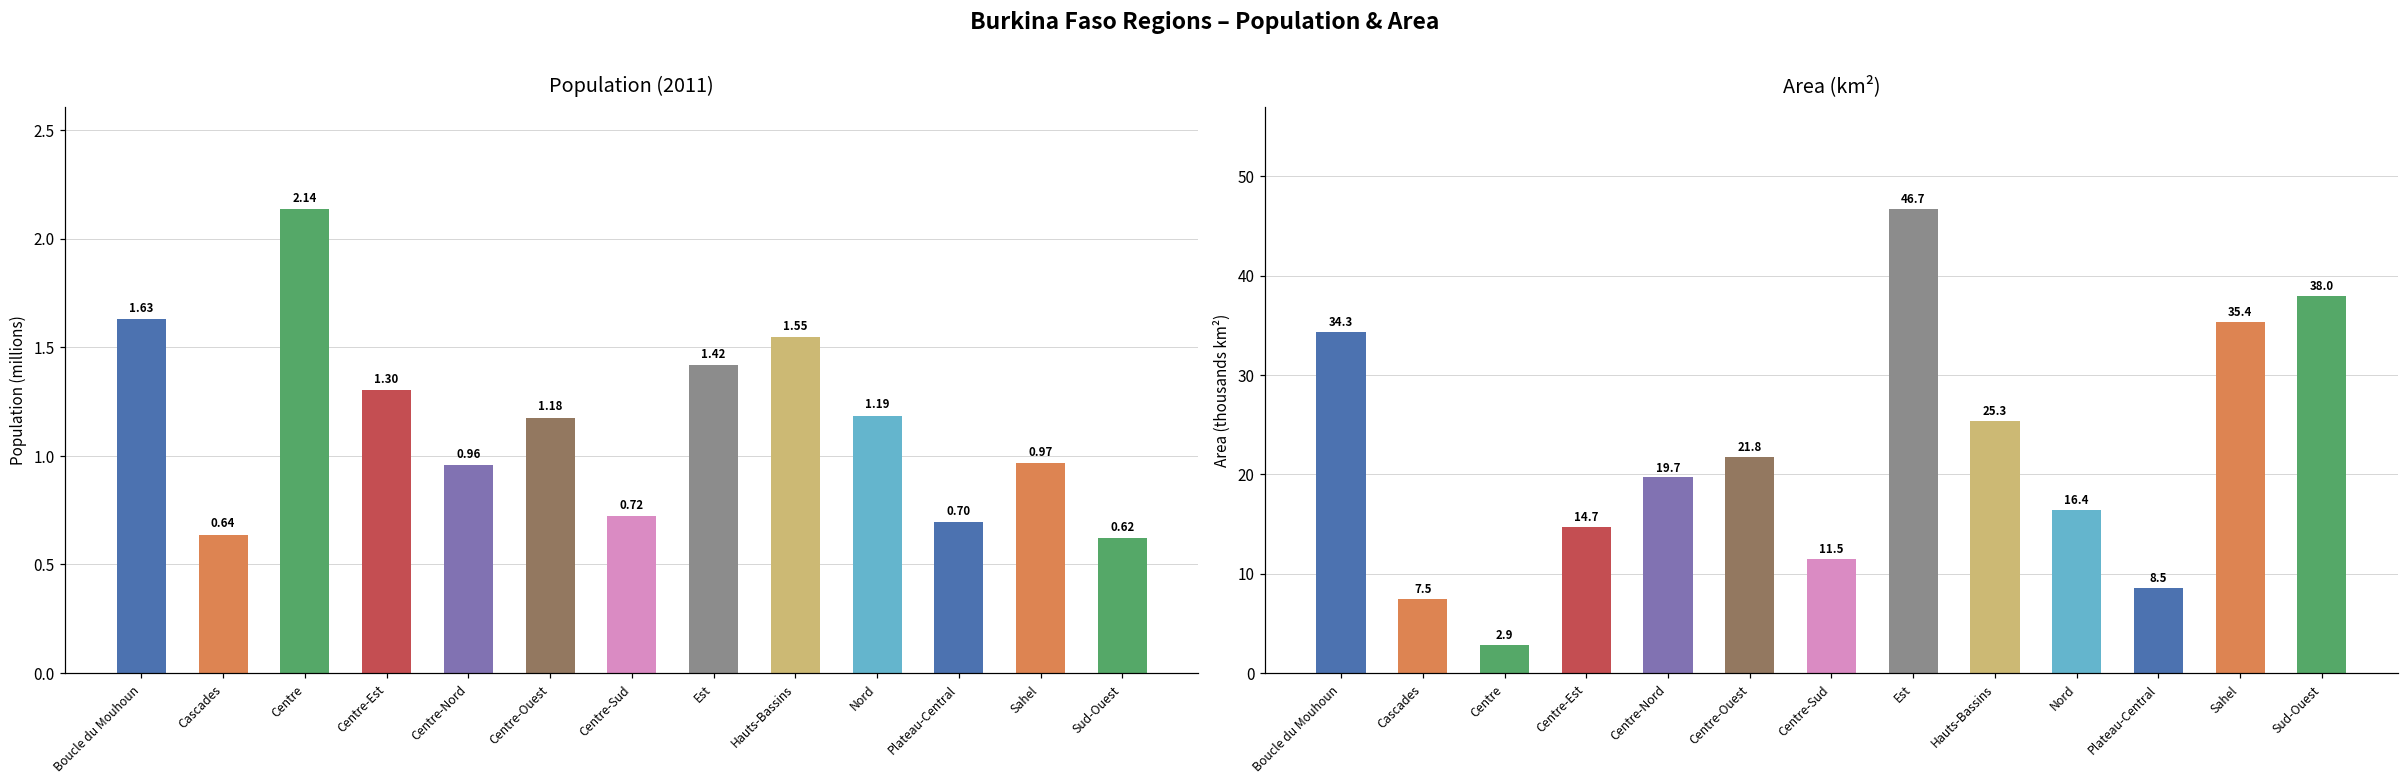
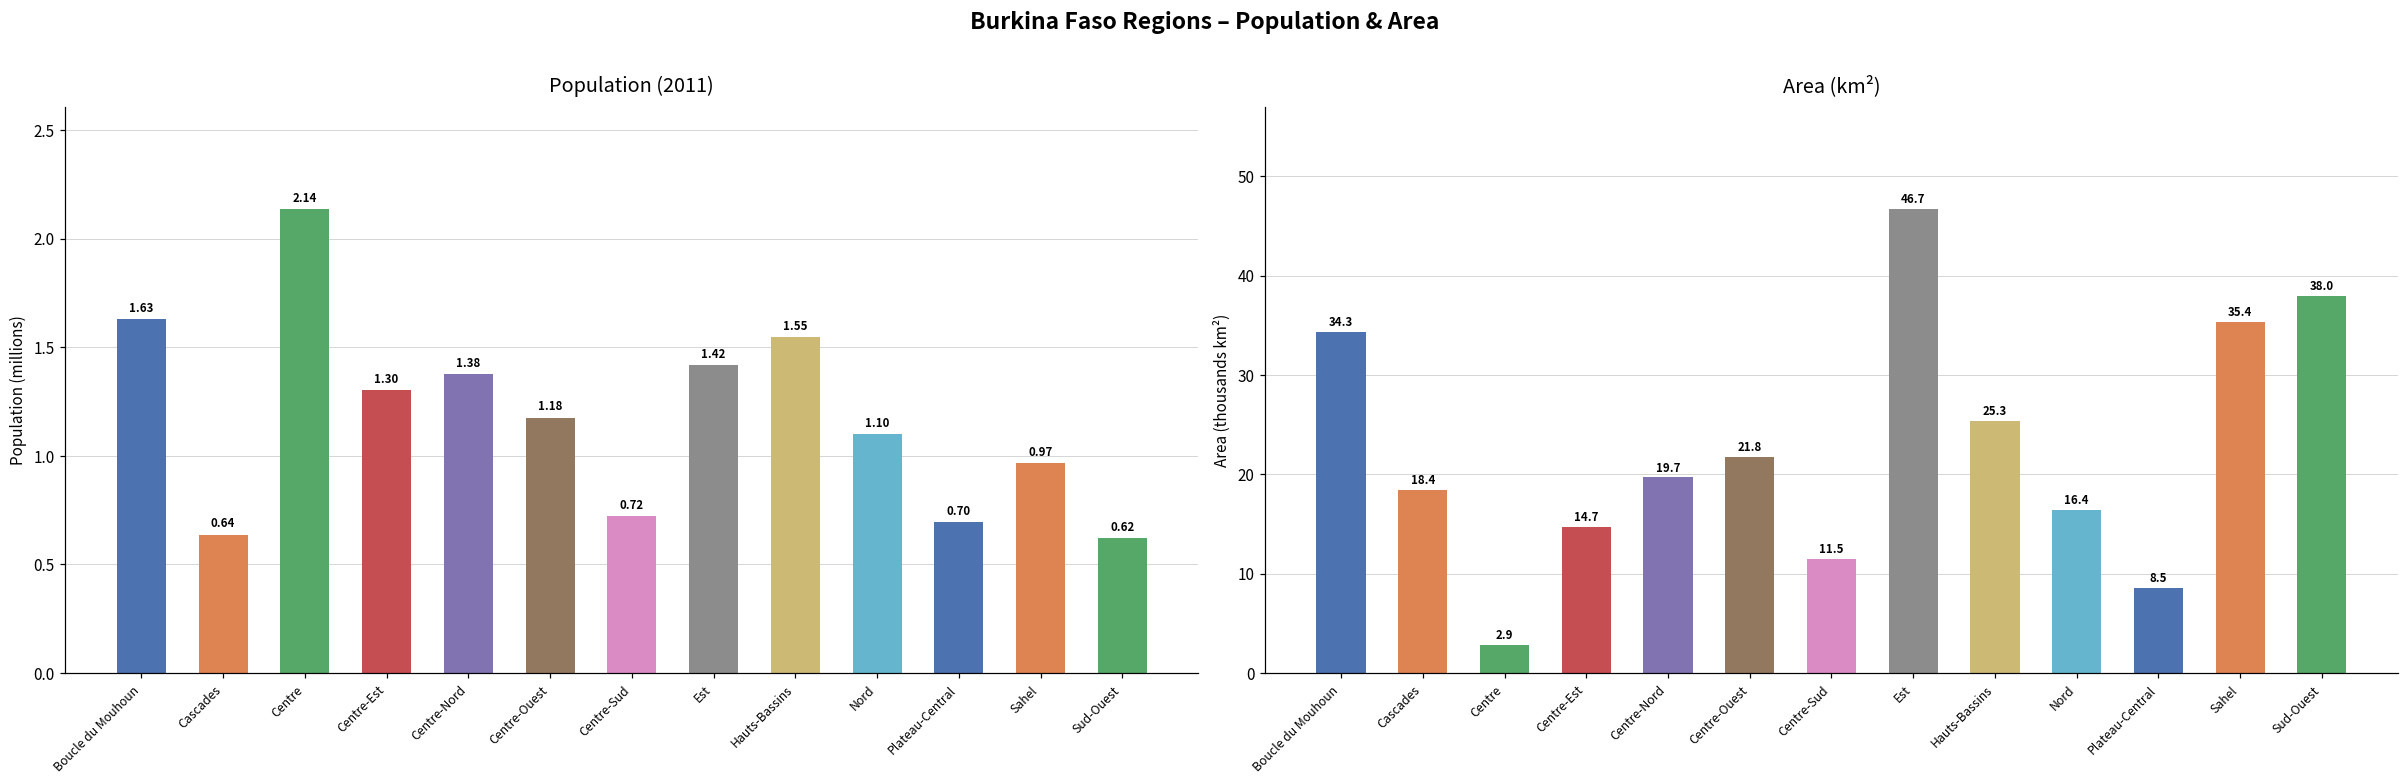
  {
    "Population (2011)": {
      "Boucle du Mouhoun": 1.63,
      "Cascades": 0.64,
      "Centre": 2.14,
      "Centre-Est": 1.30,
-     "Centre-Nord": 0.96,
+     "Centre-Nord": 1.38,
      "Centre-Ouest": 1.18,
      "Centre-Sud": 0.72,
      "Est": 1.42,
      "Hauts-Bassins": 1.55,
-     "Nord": 1.19,
+     "Nord": 1.10,
      "Plateau-Central": 0.70,
      "Sahel": 0.97,
      "Sud-Ouest": 0.62
    },
    "Area (km²)": {
      "Boucle du Mouhoun": 34.3,
-     "Cascades": 7.5,
+     "Cascades": 18.4,
      "Centre": 2.9,
      "Centre-Est": 14.7,
      "Centre-Nord": 19.7,
      "Centre-Ouest": 21.8,
      "Centre-Sud": 11.5,
      "Est": 46.7,
      "Hauts-Bassins": 25.3,
      "Nord": 16.4,
      "Plateau-Central": 8.5,
      "Sahel": 35.4,
      "Sud-Ouest": 38.0
    }
  }
